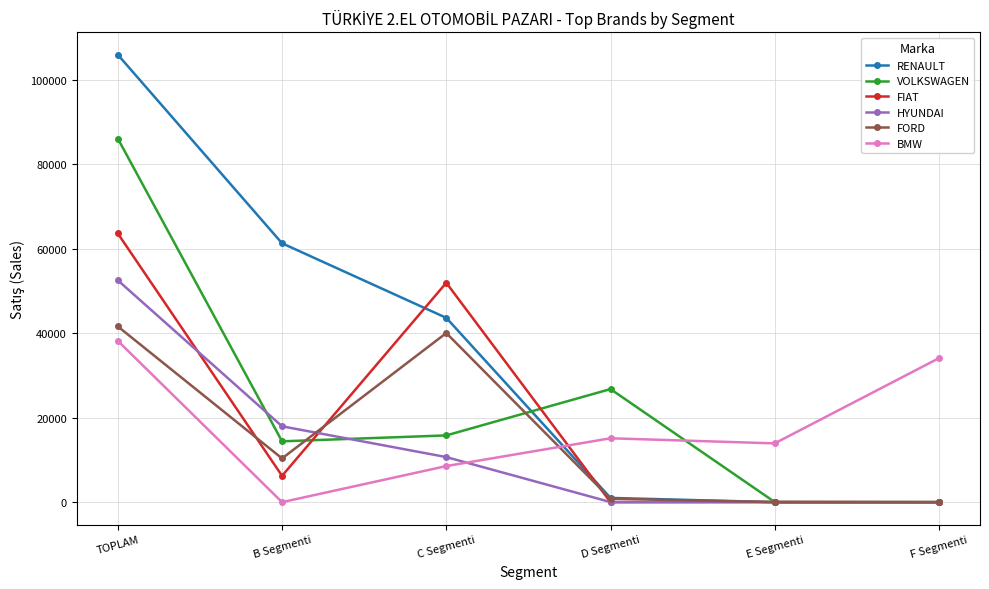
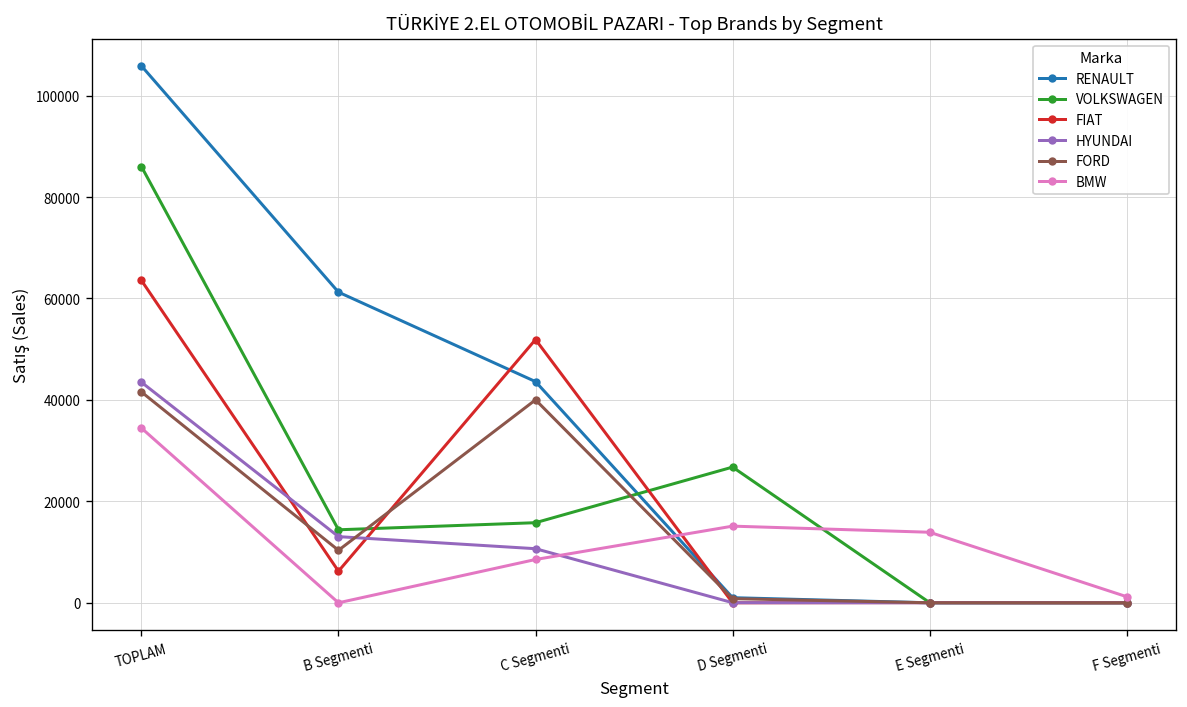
  {
    "RENAULT": {
      "TOPLAM": 106000,
      "B Segmenti": 61000,
      "C Segmenti": 44000
    },
    "VOLKSWAGEN": {
      "TOPLAM": 86000,
      "B Segmenti": 14000,
      "C Segmenti": 16000,
      "D Segmenti": 27000
    },
    "FIAT": {
      "TOPLAM": 64000,
      "B Segmenti": 6000,
      "C Segmenti": 52000
    },
    "HYUNDAI": {
-     "TOPLAM": 52000,
-     "B Segmenti": 18000,
+     "TOPLAM": 43000,
+     "B Segmenti": 13000,
      "C Segmenti": 11000
    },
    "FORD": {
      "TOPLAM": 42000,
      "B Segmenti": 10000,
      "C Segmenti": 40000
    },
    "BMW": {
-     "TOPLAM": 38000,
+     "TOPLAM": 34000,
      "B Segmenti": 0,
      "C Segmenti": 9000,
      "D Segmenti": 15000,
      "E Segmenti": 14000,
-     "F Segmenti": 34000
+     "F Segmenti": 1000
    }
  }
